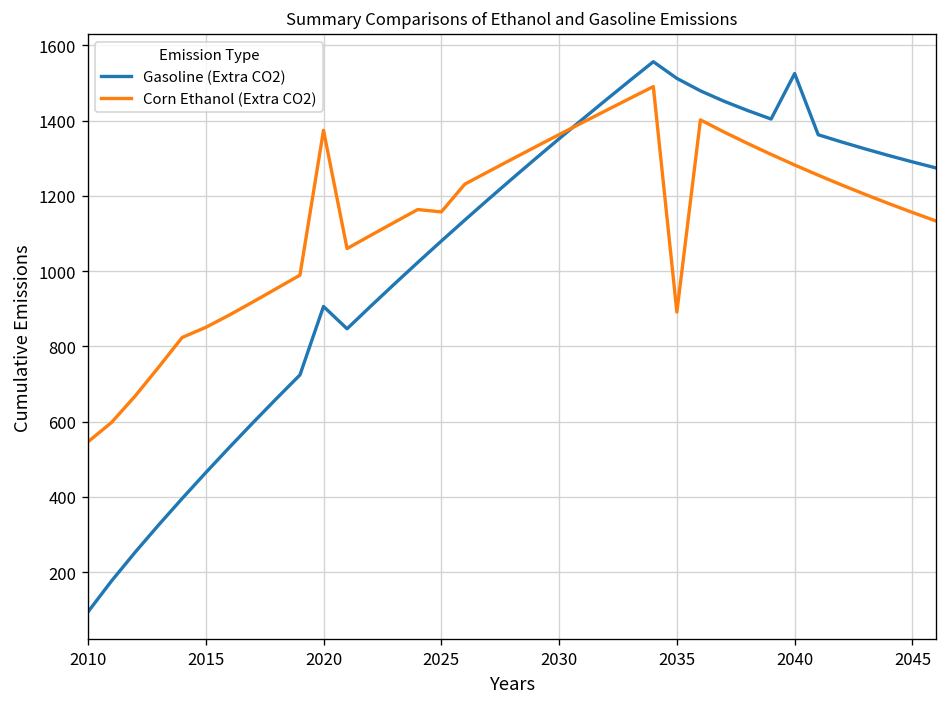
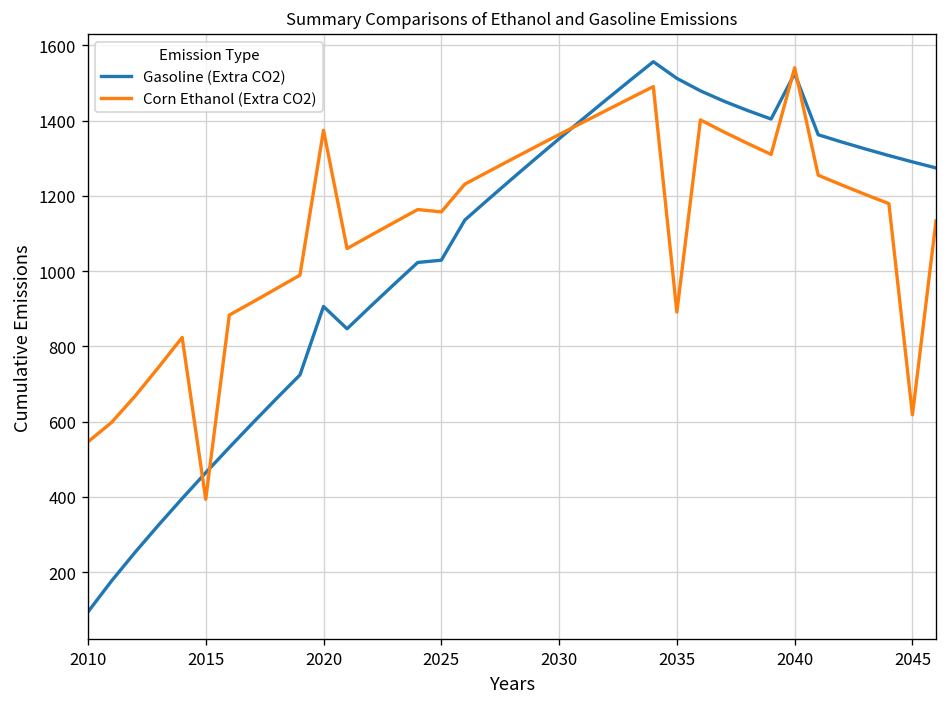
  {
    "Gasoline (Extra CO2)": {
      "2010": 90,
      "2015": 460,
      "2020": 910,
-     "2025": 1080,
+     "2025": 1030,
      "2030": 1350,
      "2035": 1510,
      "2040": 1530,
      "2045": 1290
    },
    "Corn Ethanol (Extra CO2)": {
      "2010": 550,
-     "2015": 850,
+     "2015": 390,
      "2020": 1370,
      "2025": 1160,
      "2030": 1360,
      "2035": 890,
-     "2040": 1280,
-     "2045": 1160
+     "2040": 1540,
+     "2045": 620
    }
  }
